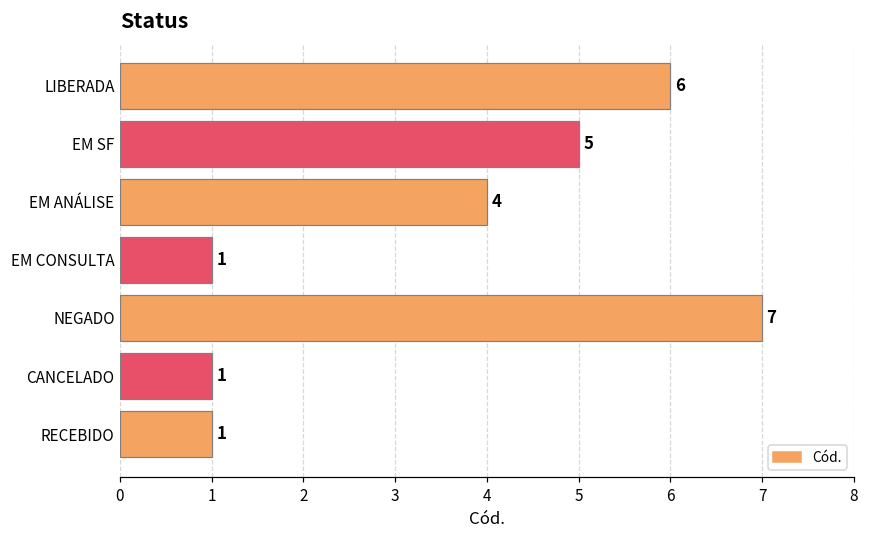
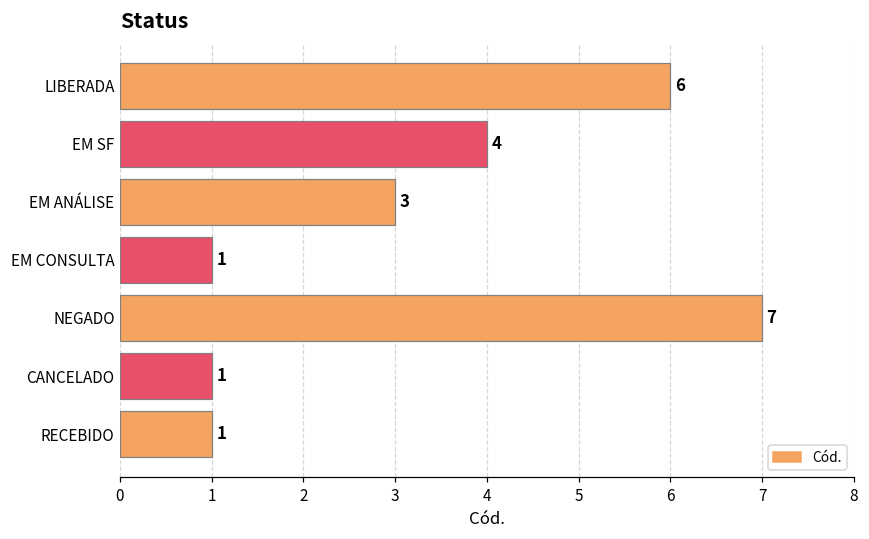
  {
    "LIBERADA": 6,
-   "EM SF": 5,
-   "EM ANÁLISE": 4,
+   "EM SF": 4,
+   "EM ANÁLISE": 3,
    "EM CONSULTA": 1,
    "NEGADO": 7,
    "CANCELADO": 1,
    "RECEBIDO": 1
  }
